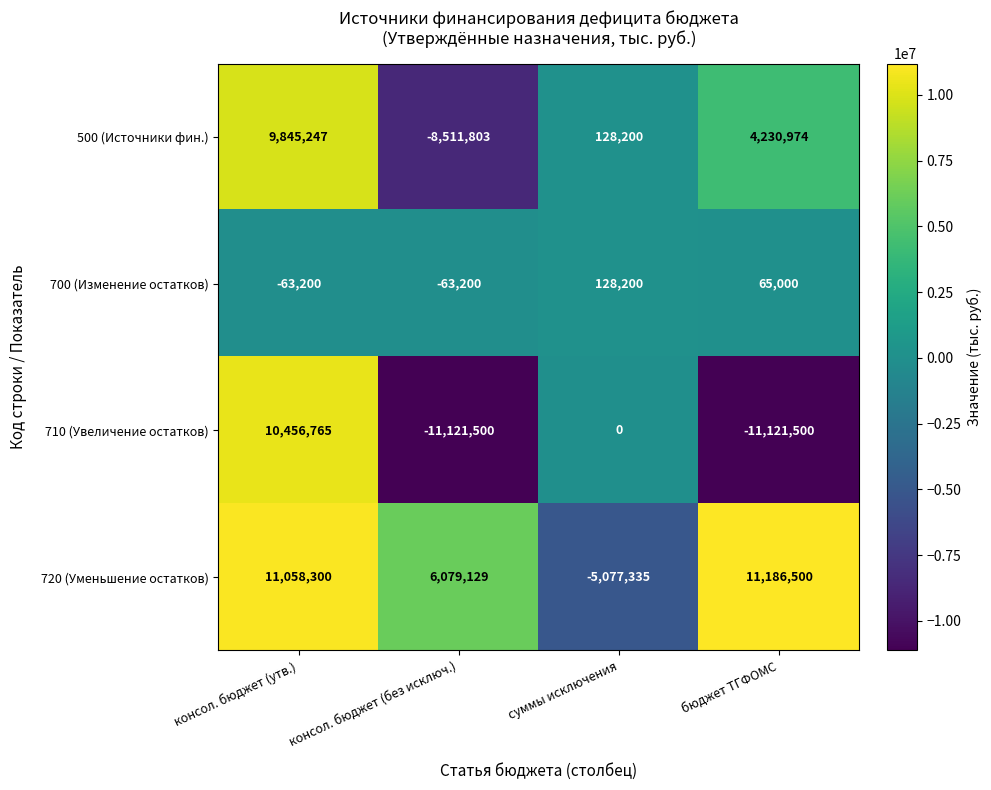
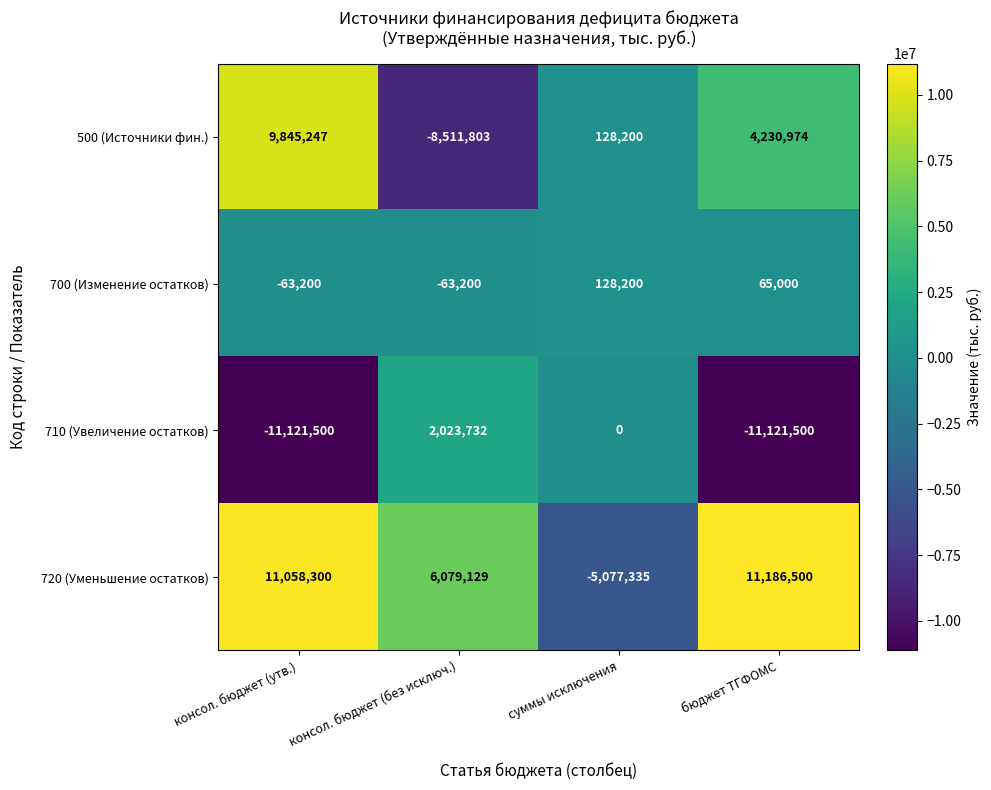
  {
    "500 (Источники фин.)": {
      "консол. бюджет (утв.)": "9,845,247",
      "консол. бюджет (без исключ.)": "-8,511,803",
      "суммы исключения": "128,200",
      "бюджет ТГФОМС": "4,230,974"
    },
    "700 (Изменение остатков)": {
      "консол. бюджет (утв.)": "-63,200",
      "консол. бюджет (без исключ.)": "-63,200",
      "суммы исключения": "128,200",
      "бюджет ТГФОМС": "65,000"
    },
    "710 (Увеличение остатков)": {
-     "консол. бюджет (утв.)": "10,456,765",
-     "консол. бюджет (без исключ.)": "-11,121,500",
+     "консол. бюджет (утв.)": "-11,121,500",
+     "консол. бюджет (без исключ.)": "2,023,732",
      "суммы исключения": "0",
      "бюджет ТГФОМС": "-11,121,500"
    },
    "720 (Уменьшение остатков)": {
      "консол. бюджет (утв.)": "11,058,300",
      "консол. бюджет (без исключ.)": "6,079,129",
      "суммы исключения": "-5,077,335",
      "бюджет ТГФОМС": "11,186,500"
    }
  }
